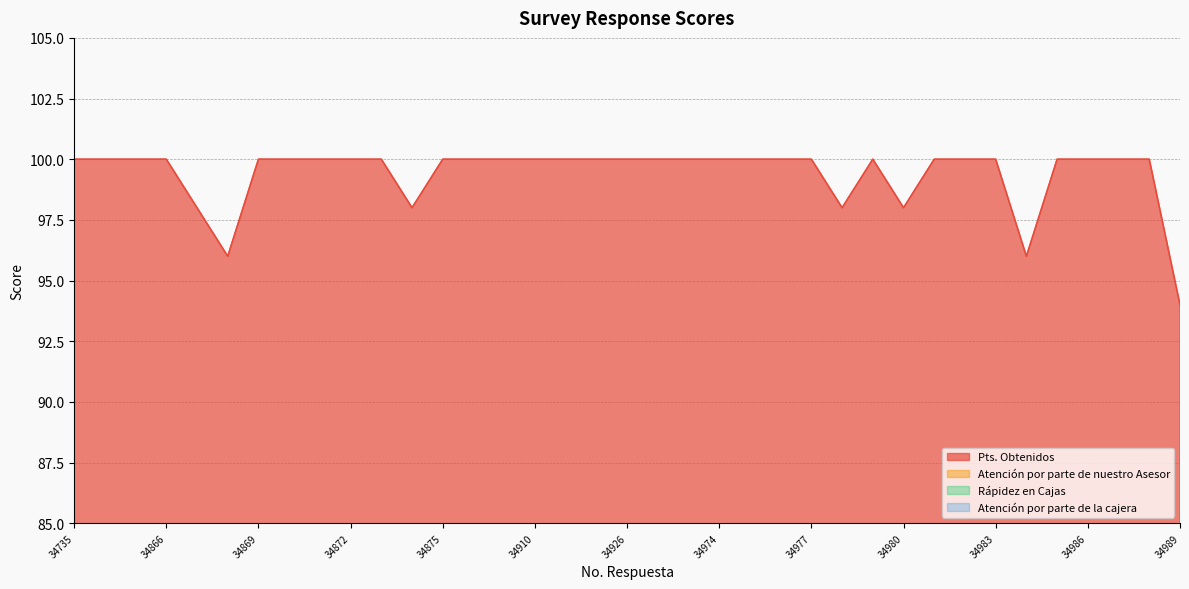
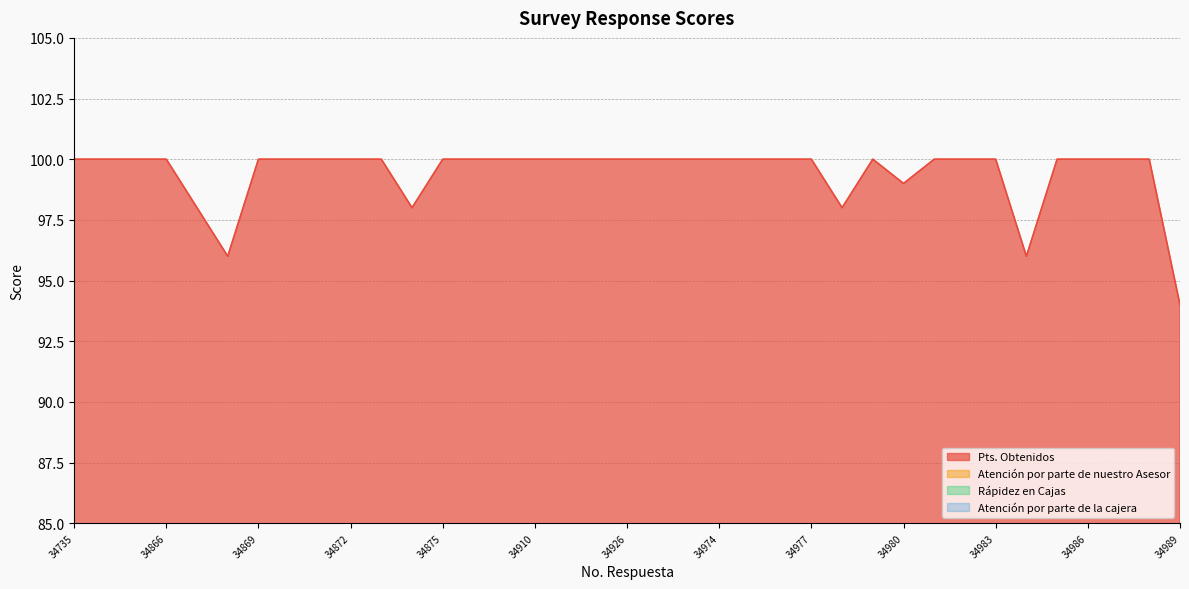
  {
    "Pts. Obtenidos": {
      "34735": 100,
      "34866": 100,
      "34869": 100,
      "34872": 100,
      "34875": 100,
      "34910": 100,
      "34926": 100,
      "34974": 100,
      "34977": 100,
-     "34980": 98,
+     "34980": 99,
      "34983": 100,
      "34986": 100,
      "34989": 94
    }
  }
